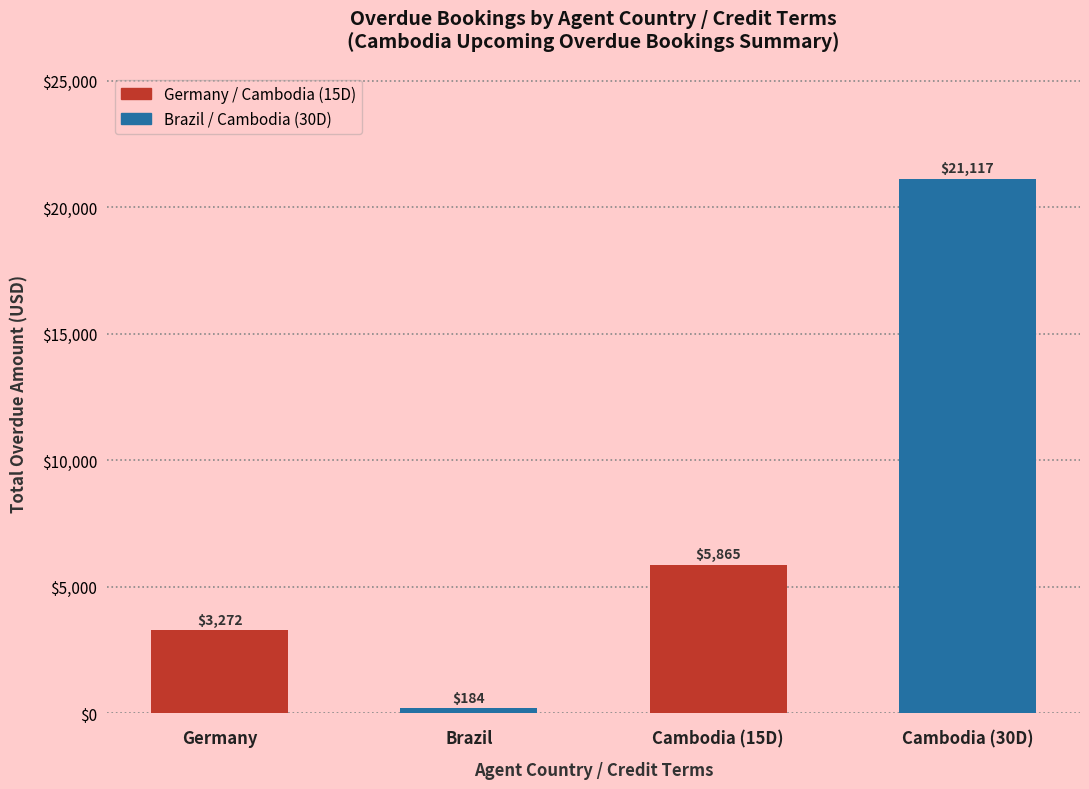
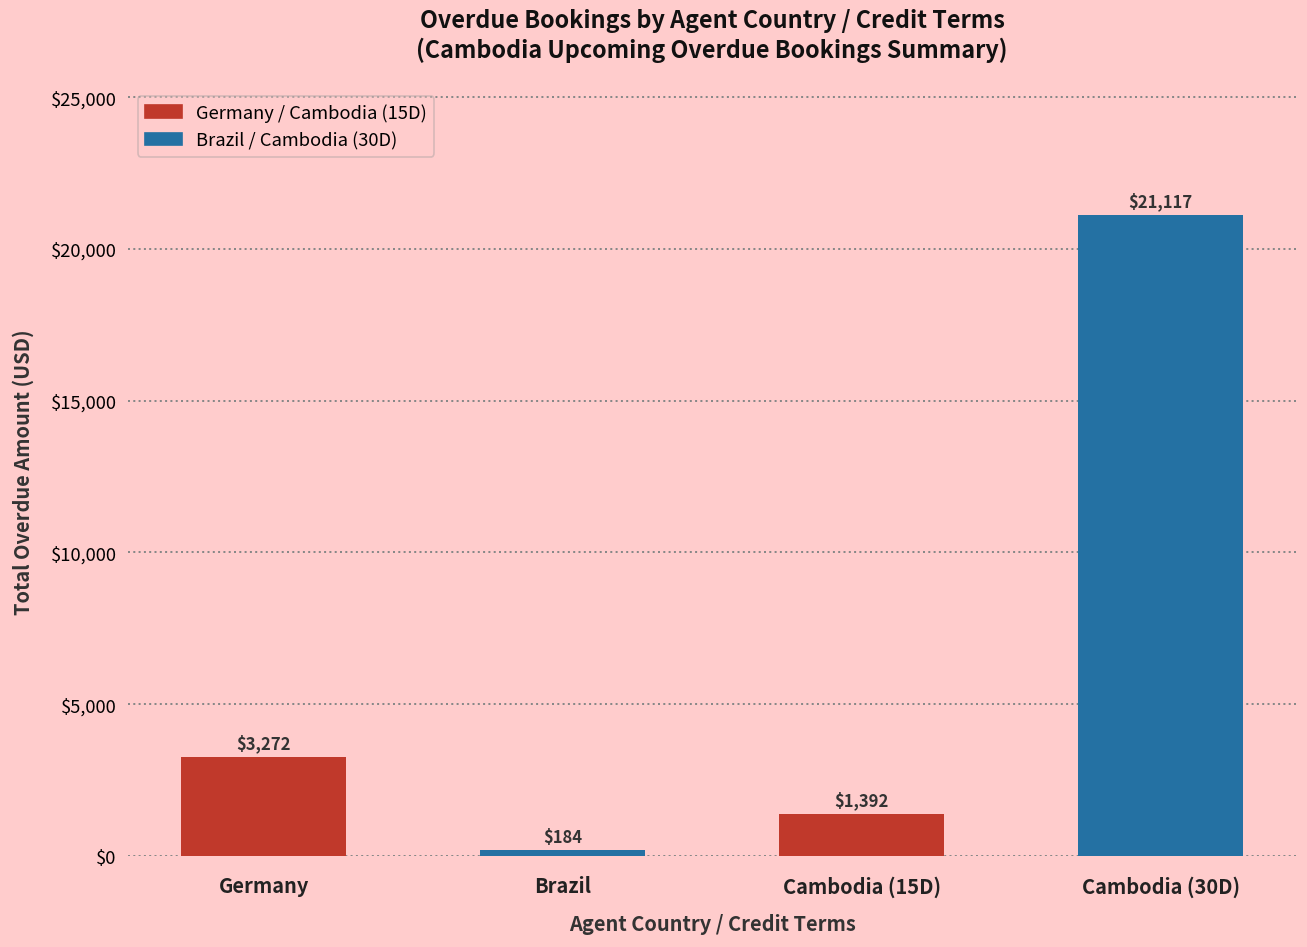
  {
    "Germany": "$3,272",
    "Brazil": "$184",
-   "Cambodia (15D)": "$5,865",
+   "Cambodia (15D)": "$1,392",
    "Cambodia (30D)": "$21,117"
  }
